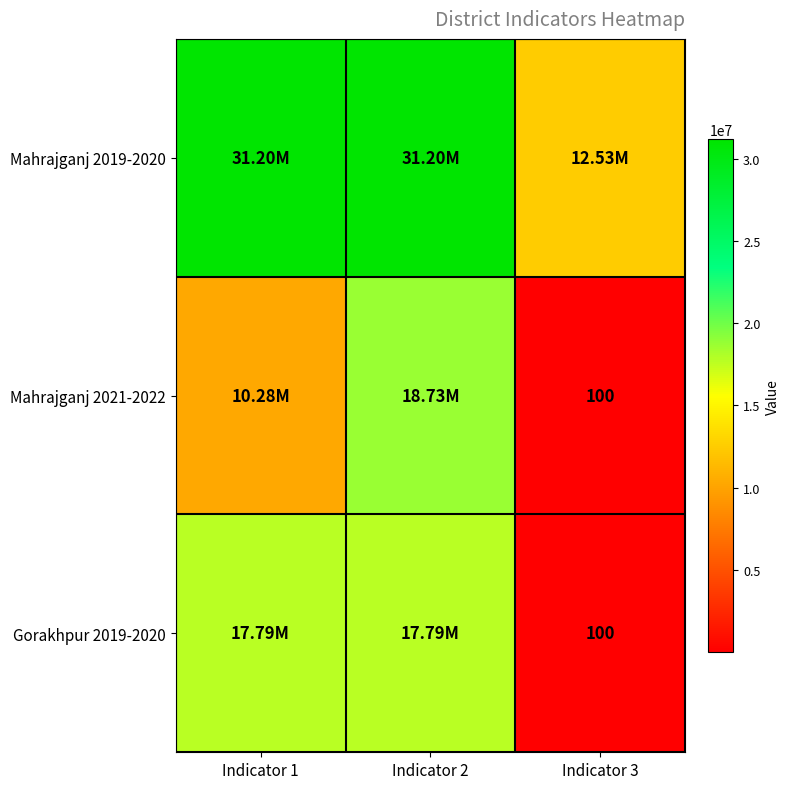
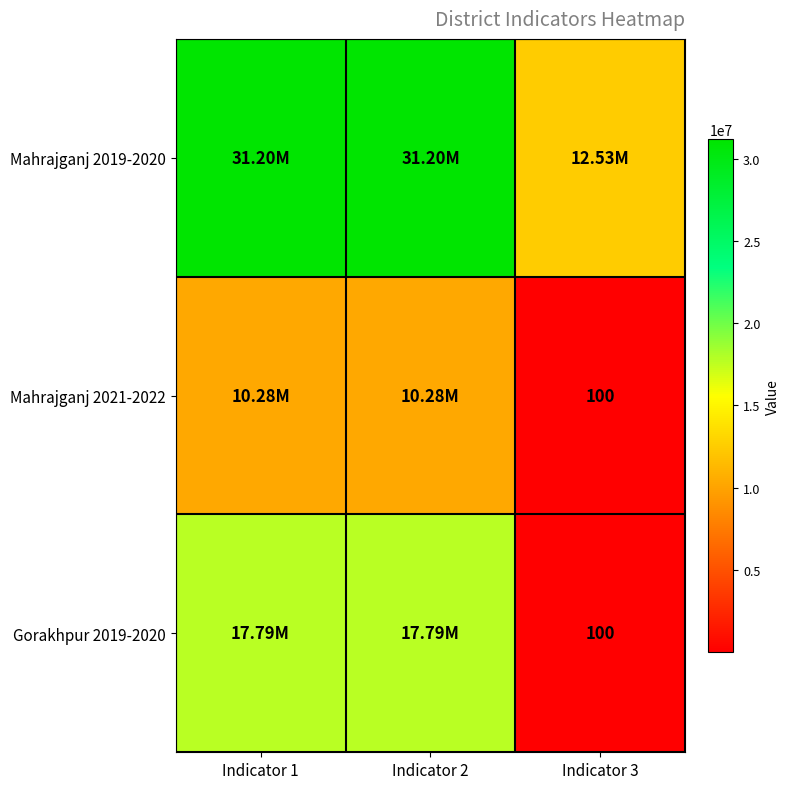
  {
    "Mahrajganj 2019-2020": {
      "Indicator 1": "31.20M",
      "Indicator 2": "31.20M",
      "Indicator 3": "12.53M"
    },
    "Mahrajganj 2021-2022": {
      "Indicator 1": "10.28M",
-     "Indicator 2": "18.73M",
+     "Indicator 2": "10.28M",
      "Indicator 3": "100"
    },
    "Gorakhpur 2019-2020": {
      "Indicator 1": "17.79M",
      "Indicator 2": "17.79M",
      "Indicator 3": "100"
    }
  }
